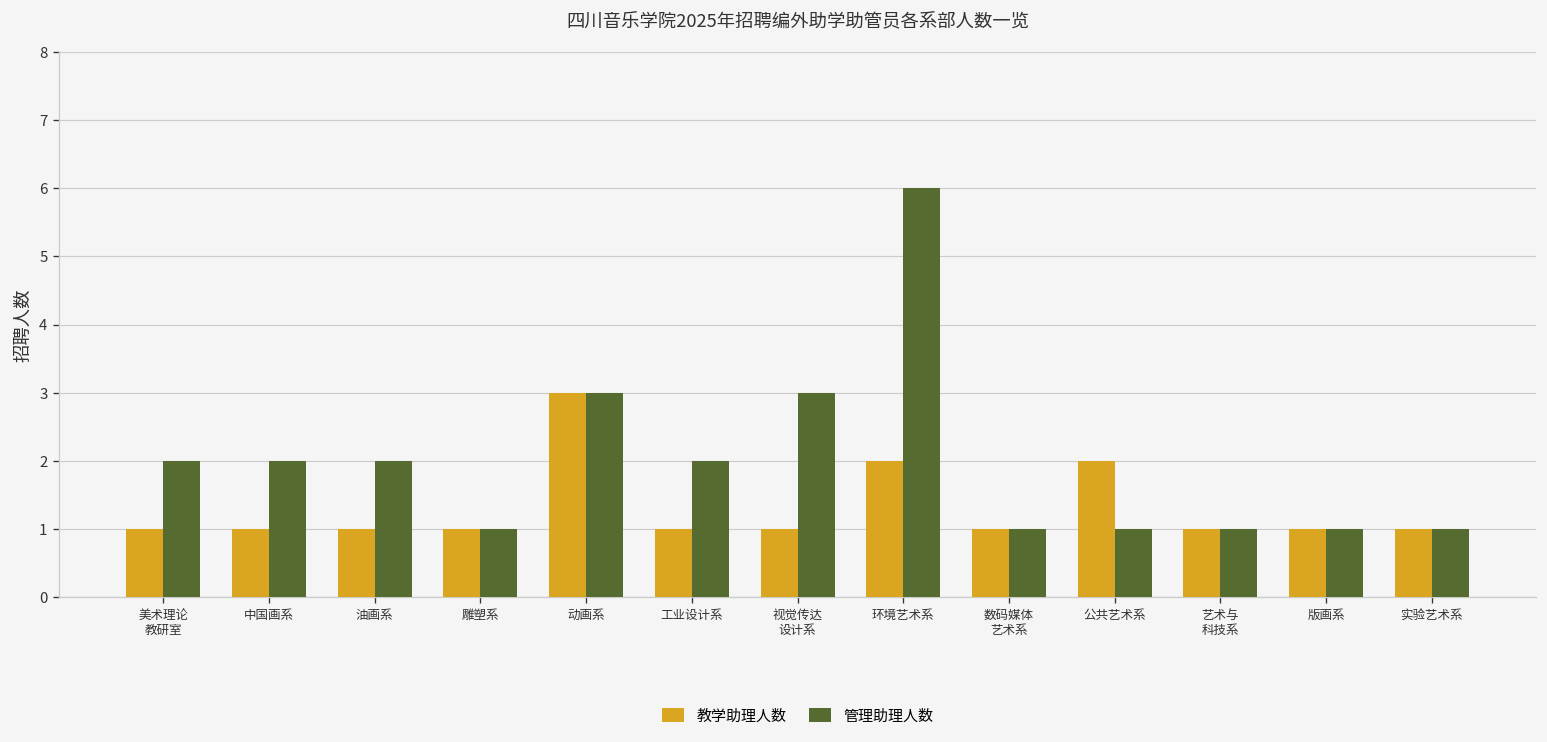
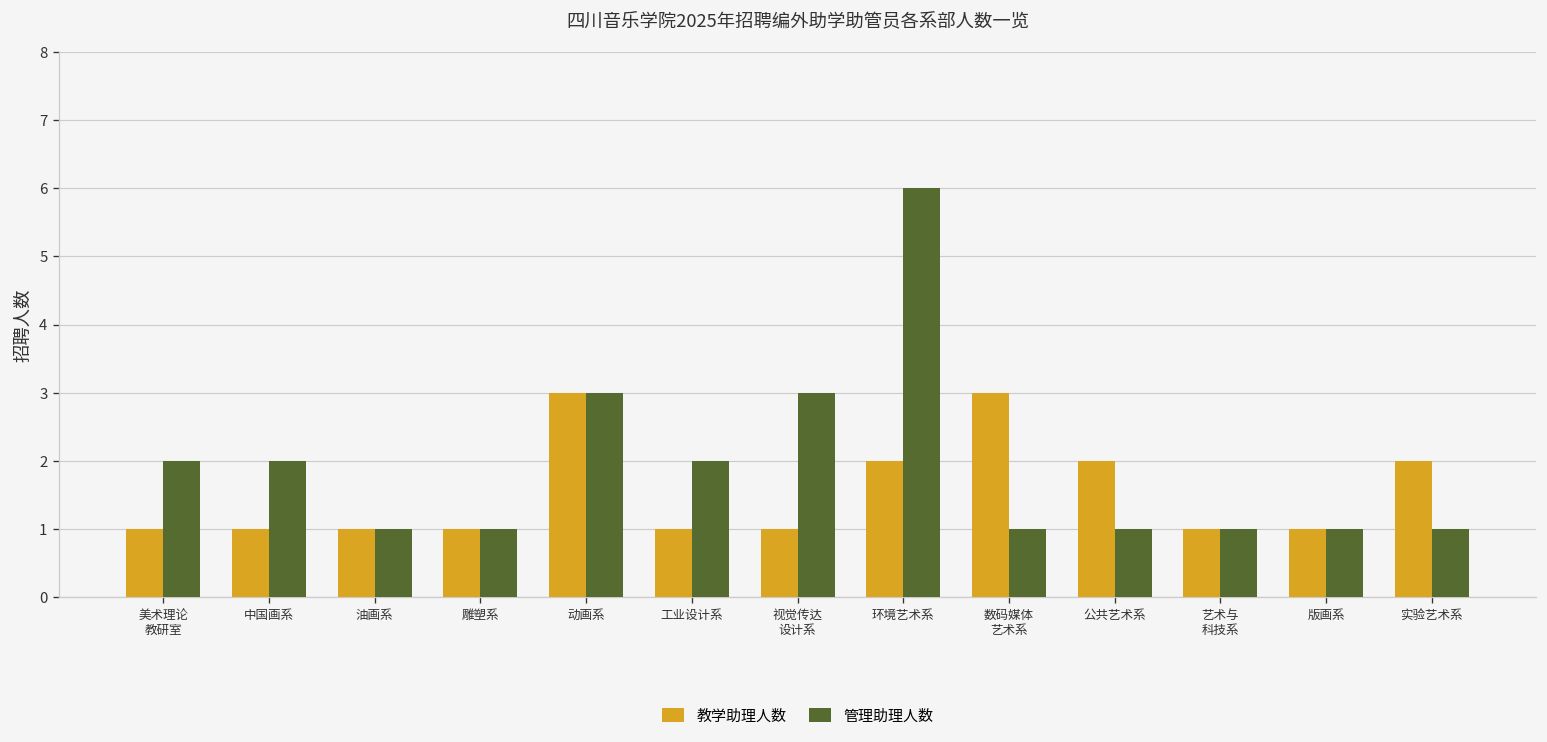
  {
    "教学助理人数": {
      "美术理论 教研室": 1,
      "中国画系": 1,
      "油画系": 1,
      "雕塑系": 1,
      "动画系": 3,
      "工业设计系": 1,
      "视觉传达 设计系": 1,
      "环境艺术系": 2,
-     "数码媒体 艺术系": 1,
+     "数码媒体 艺术系": 3,
      "公共艺术系": 2,
      "艺术与 科技系": 1,
      "版画系": 1,
-     "实验艺术系": 1
+     "实验艺术系": 2
    },
    "管理助理人数": {
      "美术理论 教研室": 2,
      "中国画系": 2,
-     "油画系": 2,
+     "油画系": 1,
      "雕塑系": 1,
      "动画系": 3,
      "工业设计系": 2,
      "视觉传达 设计系": 3,
      "环境艺术系": 6,
      "数码媒体 艺术系": 1,
      "公共艺术系": 1,
      "艺术与 科技系": 1,
      "版画系": 1,
      "实验艺术系": 1
    }
  }
